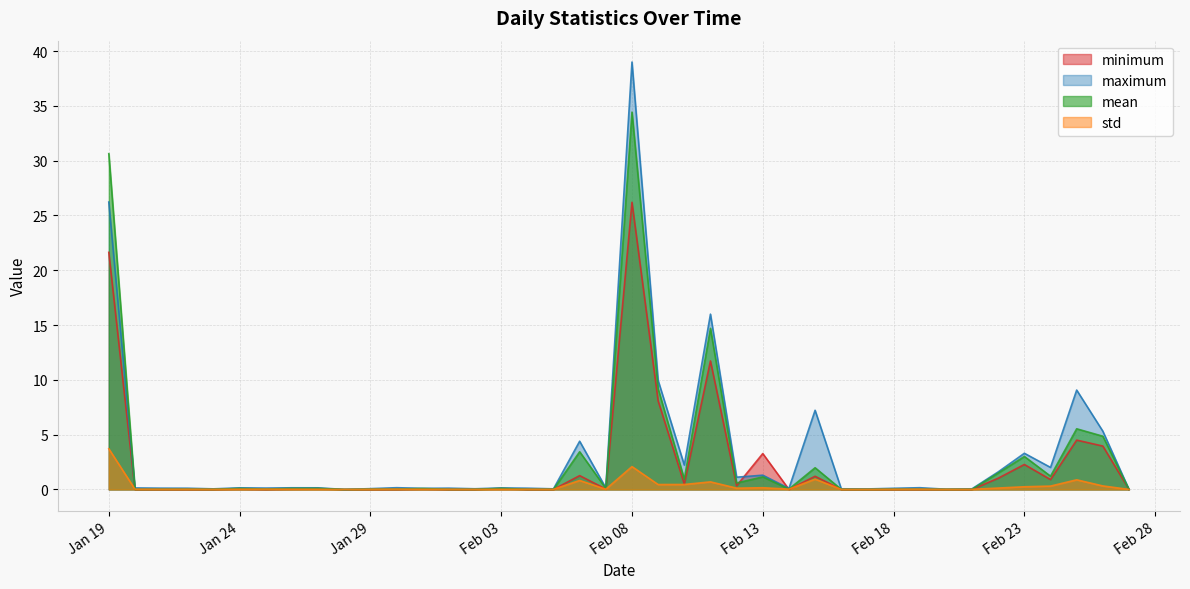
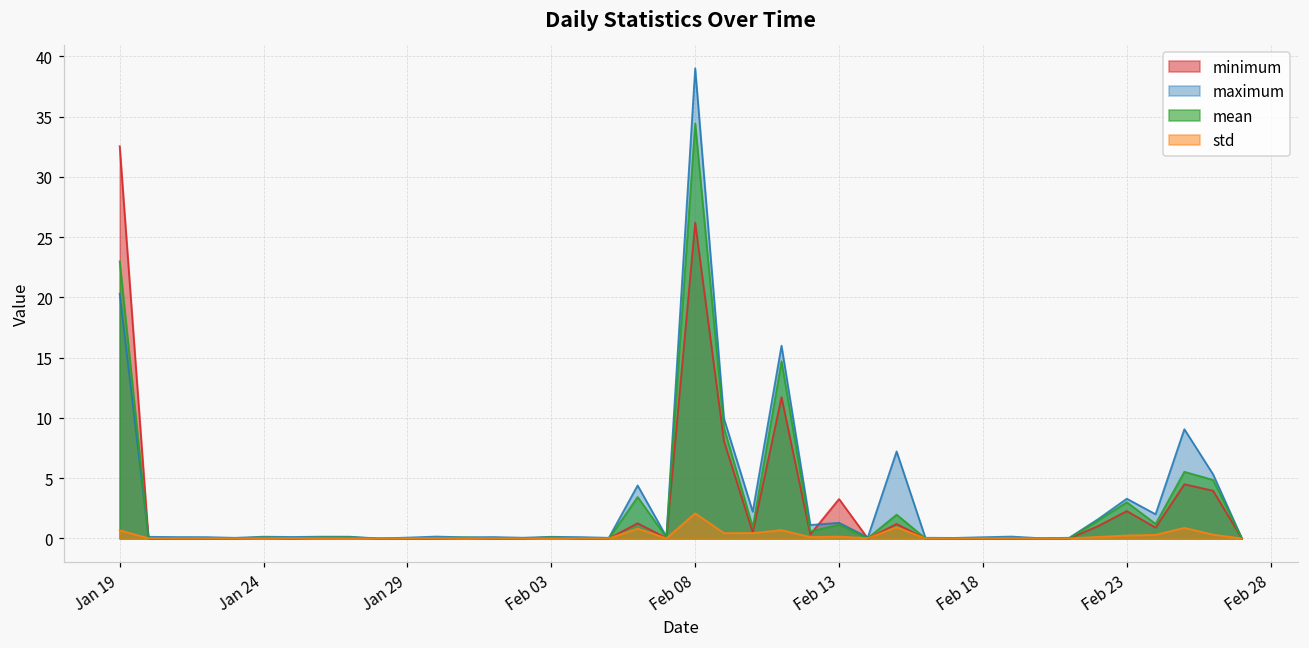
  {
    "minimum": {
-     "Jan 19": 21.6,
+     "Jan 19": 32.5,
      "Feb 08": 26.2,
      "Feb 13": 3.3,
      "Feb 23": 2.3
    },
    "maximum": {
-     "Jan 19": 26.2,
+     "Jan 19": 20.3,
      "Feb 08": 39.0,
      "Feb 23": 3.3
    },
    "mean": {
-     "Jan 19": 30.6,
+     "Jan 19": 23.0,
      "Feb 08": 34.4,
      "Feb 23": 3.0
    },
    "std": {
-     "Jan 19": 3.7,
+     "Jan 19": 0.7,
      "Feb 08": 2.1,
      "Feb 13": 0.2,
      "Feb 23": 0.2
    }
  }
